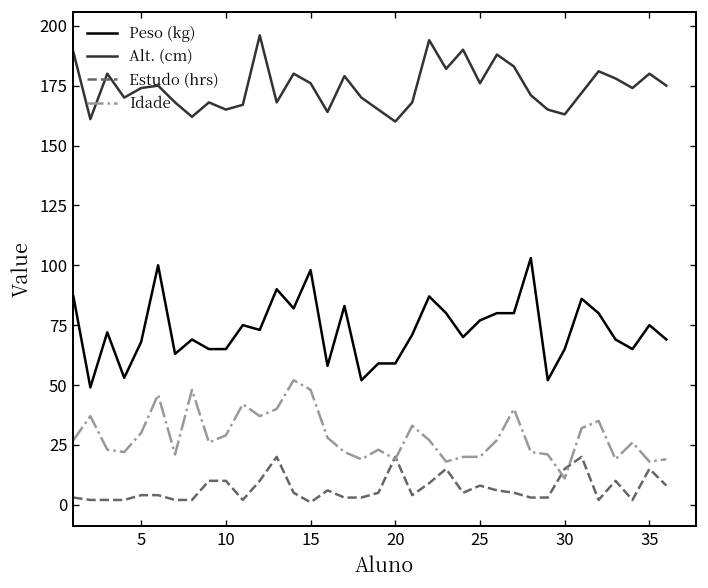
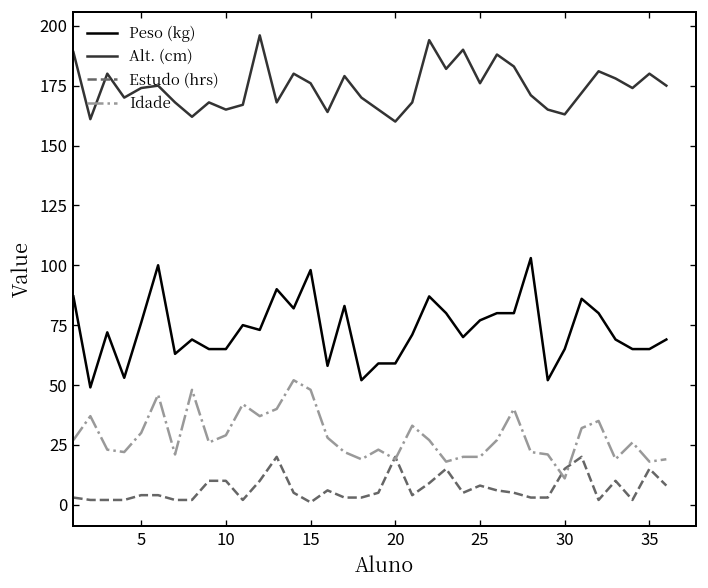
  {
    "Peso (kg)": {
-     "5": 68,
+     "5": 76,
      "10": 65,
      "15": 98,
      "20": 59,
      "25": 77,
      "30": 65,
-     "35": 75
+     "35": 65
    },
    "Alt. (cm)": {
      "5": 174,
      "10": 165,
      "15": 176,
      "20": 160,
      "25": 176,
      "30": 163,
      "35": 180
    },
    "Estudo (hrs)": {
      "5": 4,
      "10": 10,
      "15": 1,
      "25": 8,
      "30": 15,
      "35": 15
    },
    "Idade": {
      "5": 30,
      "10": 29,
      "15": 48,
      "25": 20,
      "30": 11,
      "35": 18
    }
  }
